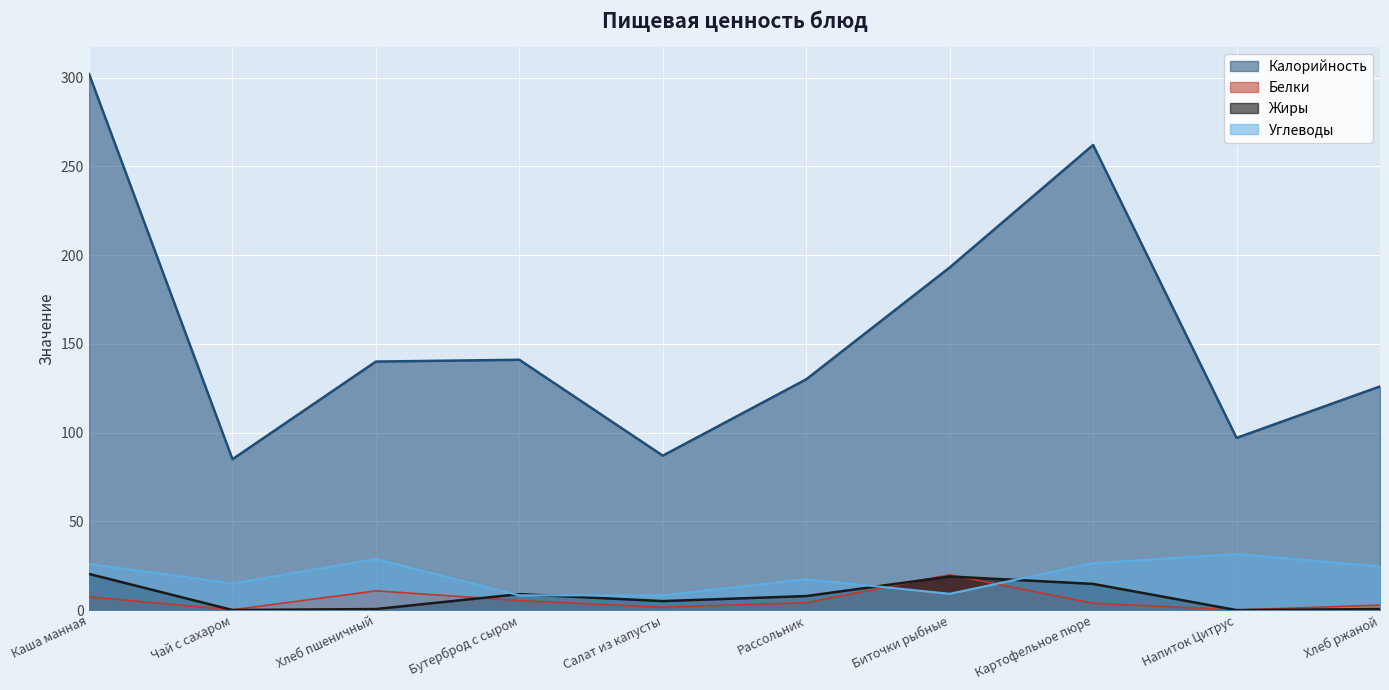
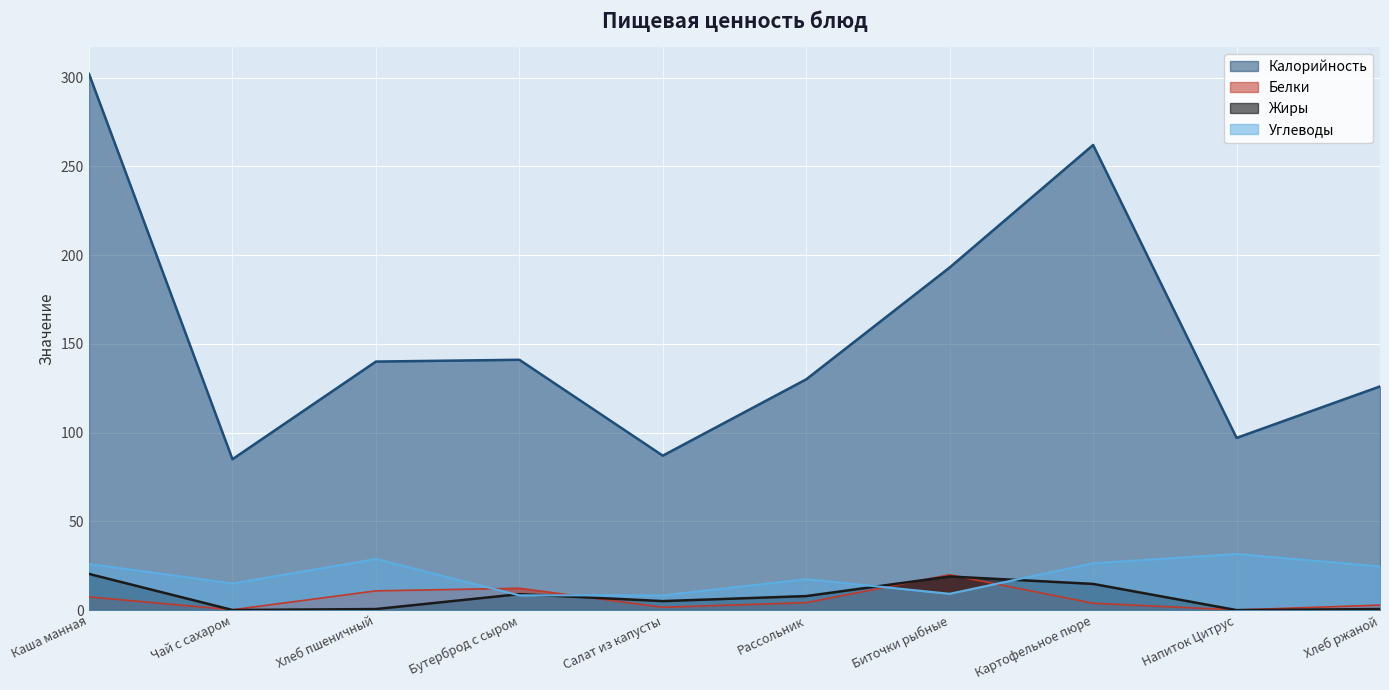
  {
    "Калорийность": {
      "Каша манная": 302,
      "Чай с сахаром": 85,
      "Хлеб пшеничный": 140,
      "Бутерброд с сыром": 141,
      "Салат из капусты": 87,
      "Рассольник": 130,
      "Биточки рыбные": 193,
      "Картофельное пюре": 262,
      "Напиток Цитрус": 97,
      "Хлеб ржаной": 126
    },
    "Белки": {
      "Каша манная": 7,
      "Хлеб пшеничный": 11,
-     "Бутерброд с сыром": 5,
+     "Бутерброд с сыром": 12,
      "Салат из капусты": 2,
      "Рассольник": 4,
      "Картофельное пюре": 4,
      "Хлеб ржаной": 3
    },
    "Жиры": {
      "Каша манная": 20,
      "Хлеб пшеничный": 1,
      "Салат из капусты": 5,
      "Рассольник": 8,
      "Картофельное пюре": 15,
      "Хлеб ржаной": 1
    },
    "Углеводы": {
      "Каша манная": 26,
      "Чай с сахаром": 15,
      "Хлеб пшеничный": 29,
      "Салат из капусты": 8,
      "Рассольник": 17,
      "Биточки рыбные": 9,
      "Картофельное пюре": 26,
      "Напиток Цитрус": 32,
      "Хлеб ржаной": 25
    }
  }
